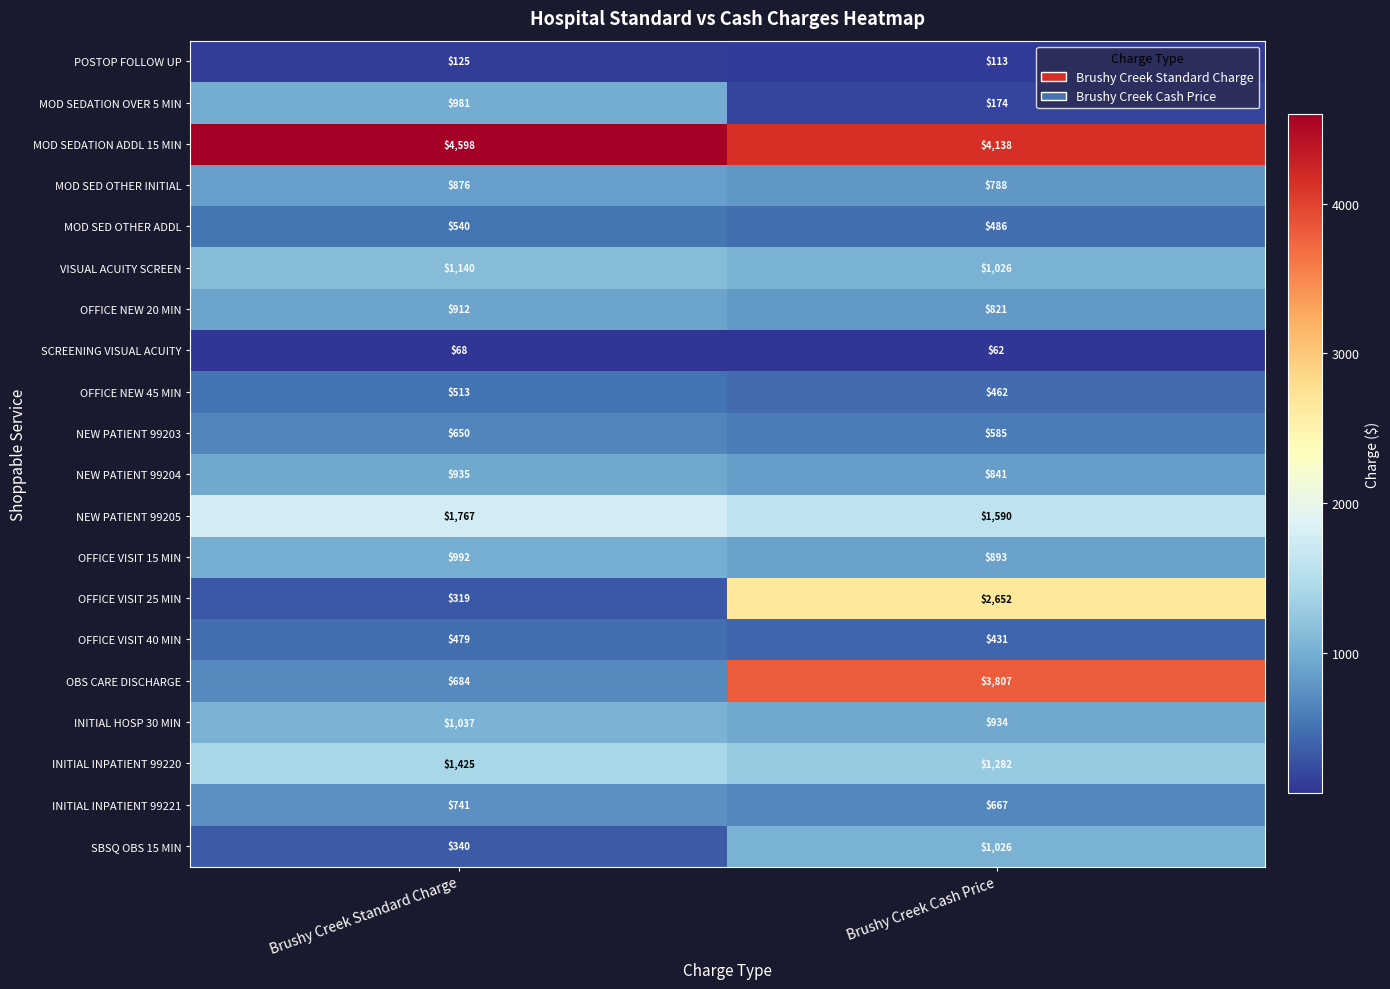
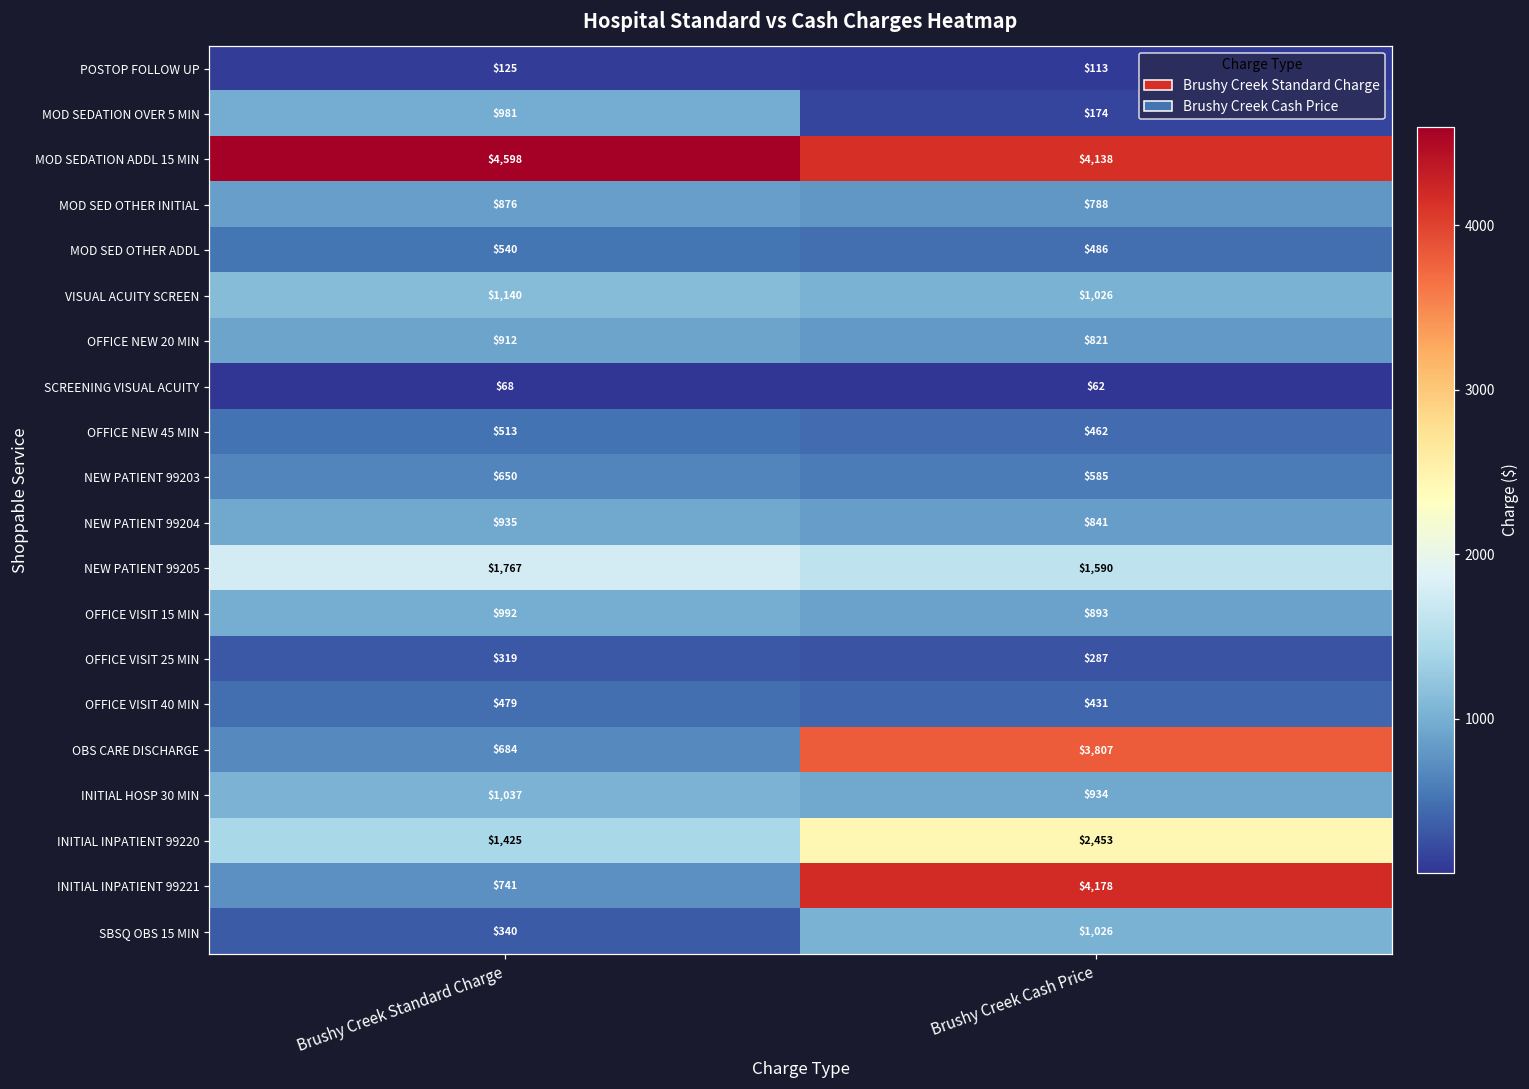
  {
    "POSTOP FOLLOW UP": {
      "Brushy Creek Standard Charge": "$125",
      "Brushy Creek Cash Price": "$113"
    },
    "MOD SEDATION OVER 5 MIN": {
      "Brushy Creek Standard Charge": "$981",
      "Brushy Creek Cash Price": "$174"
    },
    "MOD SEDATION ADDL 15 MIN": {
      "Brushy Creek Standard Charge": "$4,598",
      "Brushy Creek Cash Price": "$4,138"
    },
    "MOD SED OTHER INITIAL": {
      "Brushy Creek Standard Charge": "$876",
      "Brushy Creek Cash Price": "$788"
    },
    "MOD SED OTHER ADDL": {
      "Brushy Creek Standard Charge": "$540",
      "Brushy Creek Cash Price": "$486"
    },
    "VISUAL ACUITY SCREEN": {
      "Brushy Creek Standard Charge": "$1,140",
      "Brushy Creek Cash Price": "$1,026"
    },
    "OFFICE NEW 20 MIN": {
      "Brushy Creek Standard Charge": "$912",
      "Brushy Creek Cash Price": "$821"
    },
    "SCREENING VISUAL ACUITY": {
      "Brushy Creek Standard Charge": "$68",
      "Brushy Creek Cash Price": "$62"
    },
    "OFFICE NEW 45 MIN": {
      "Brushy Creek Standard Charge": "$513",
      "Brushy Creek Cash Price": "$462"
    },
    "NEW PATIENT 99203": {
      "Brushy Creek Standard Charge": "$650",
      "Brushy Creek Cash Price": "$585"
    },
    "NEW PATIENT 99204": {
      "Brushy Creek Standard Charge": "$935",
      "Brushy Creek Cash Price": "$841"
    },
    "NEW PATIENT 99205": {
      "Brushy Creek Standard Charge": "$1,767",
      "Brushy Creek Cash Price": "$1,590"
    },
    "OFFICE VISIT 15 MIN": {
      "Brushy Creek Standard Charge": "$992",
      "Brushy Creek Cash Price": "$893"
    },
    "OFFICE VISIT 25 MIN": {
      "Brushy Creek Standard Charge": "$319",
-     "Brushy Creek Cash Price": "$2,652"
+     "Brushy Creek Cash Price": "$287"
    },
    "OFFICE VISIT 40 MIN": {
      "Brushy Creek Standard Charge": "$479",
      "Brushy Creek Cash Price": "$431"
    },
    "OBS CARE DISCHARGE": {
      "Brushy Creek Standard Charge": "$684",
      "Brushy Creek Cash Price": "$3,807"
    },
    "INITIAL HOSP 30 MIN": {
      "Brushy Creek Standard Charge": "$1,037",
      "Brushy Creek Cash Price": "$934"
    },
    "INITIAL INPATIENT 99220": {
      "Brushy Creek Standard Charge": "$1,425",
-     "Brushy Creek Cash Price": "$1,282"
+     "Brushy Creek Cash Price": "$2,453"
    },
    "INITIAL INPATIENT 99221": {
      "Brushy Creek Standard Charge": "$741",
-     "Brushy Creek Cash Price": "$667"
+     "Brushy Creek Cash Price": "$4,178"
    },
    "SBSQ OBS 15 MIN": {
      "Brushy Creek Standard Charge": "$340",
      "Brushy Creek Cash Price": "$1,026"
    }
  }
